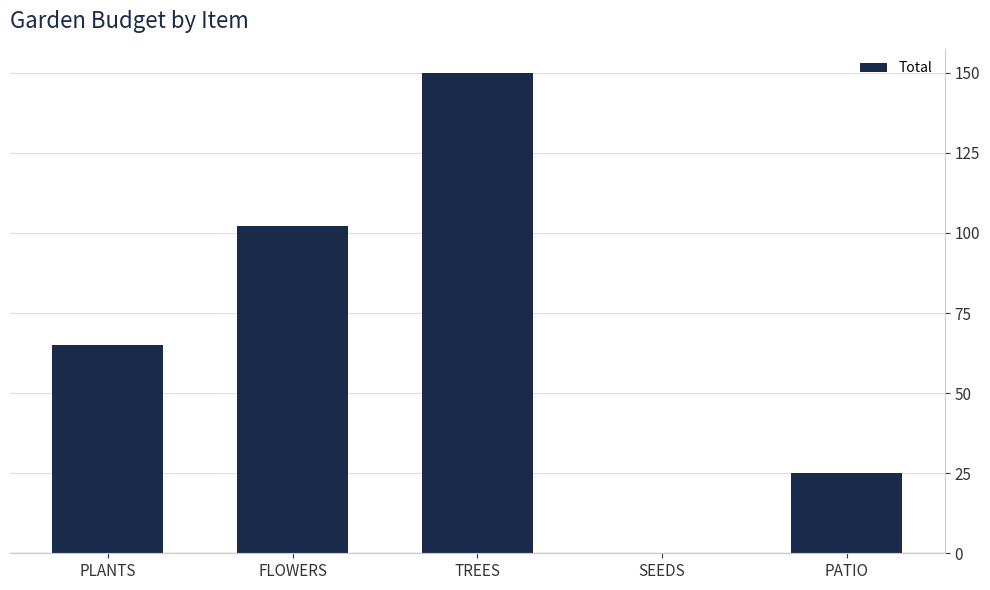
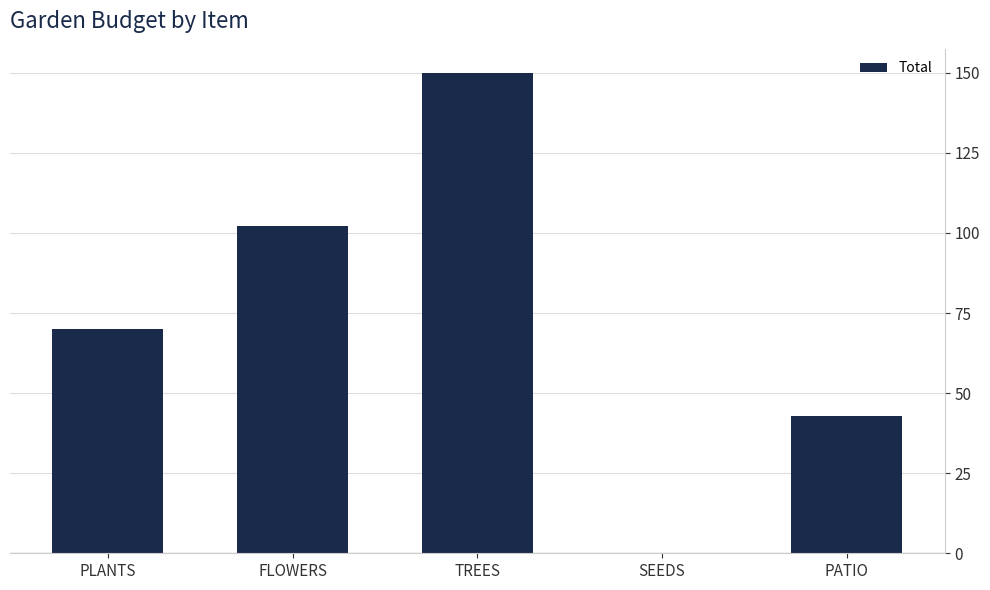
  {
-   "PLANTS": 65,
+   "PLANTS": 70,
    "FLOWERS": 102,
    "TREES": 150,
    "SEEDS": 0,
-   "PATIO": 25
+   "PATIO": 43
  }
